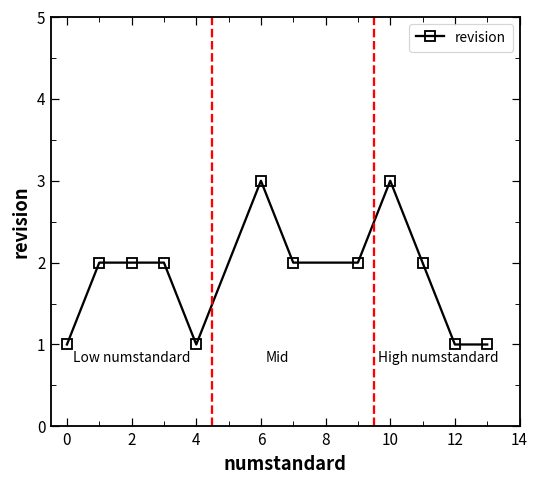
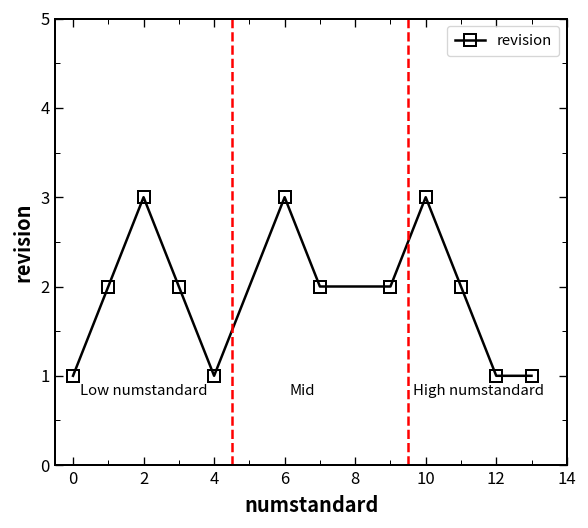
  {
    "0": 1,
-   "2": 2,
+   "2": 3,
    "4": 1,
    "6": 3,
    "10": 3,
    "12": 1
  }
